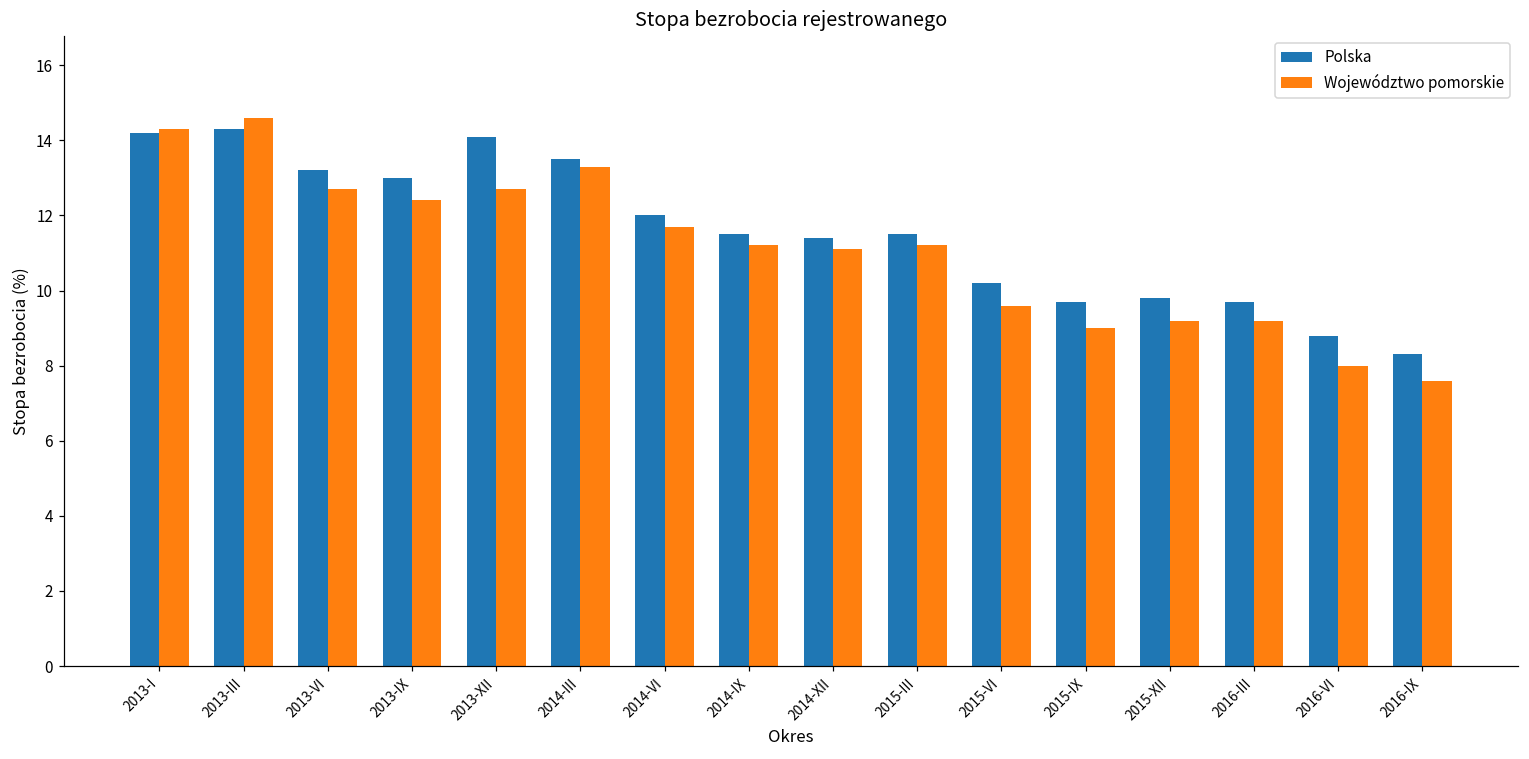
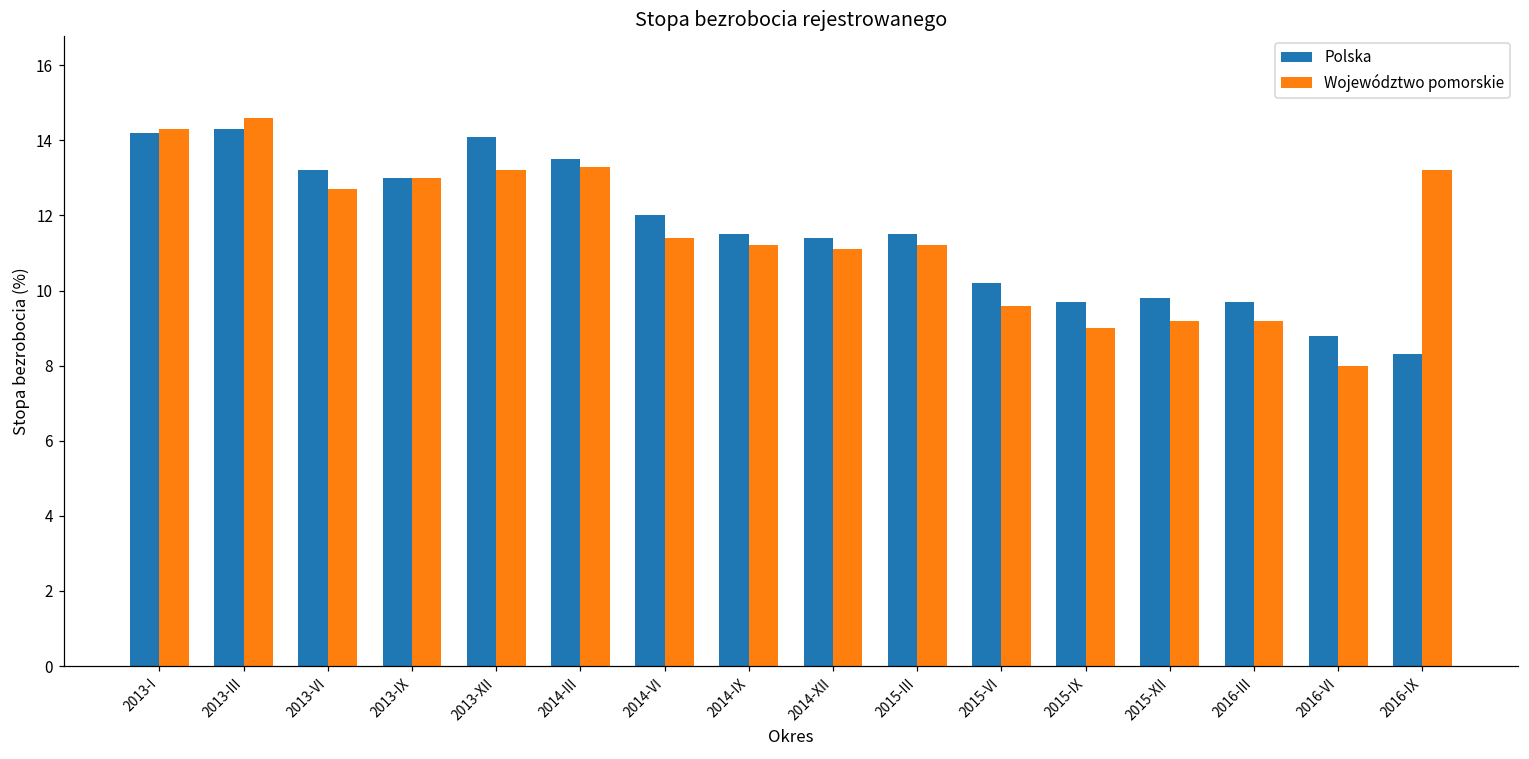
  {
    "Polska": {
      "2013-I": 14.2,
      "2013-III": 14.3,
      "2013-VI": 13.2,
      "2013-IX": 13.0,
      "2013-XII": 14.1,
      "2014-III": 13.5,
      "2014-VI": 12.0,
      "2014-IX": 11.5,
      "2014-XII": 11.4,
      "2015-III": 11.5,
      "2015-VI": 10.2,
      "2015-IX": 9.7,
      "2015-XII": 9.8,
      "2016-III": 9.7,
      "2016-VI": 8.8,
      "2016-IX": 8.3
    },
    "Województwo pomorskie": {
      "2013-I": 14.3,
      "2013-III": 14.6,
      "2013-VI": 12.7,
-     "2013-IX": 12.4,
-     "2013-XII": 12.7,
+     "2013-IX": 13.0,
+     "2013-XII": 13.2,
      "2014-III": 13.3,
-     "2014-VI": 11.7,
+     "2014-VI": 11.4,
      "2014-IX": 11.2,
      "2014-XII": 11.1,
      "2015-III": 11.2,
      "2015-VI": 9.6,
      "2015-IX": 9.0,
      "2015-XII": 9.2,
      "2016-III": 9.2,
      "2016-VI": 8.0,
-     "2016-IX": 7.6
+     "2016-IX": 13.2
    }
  }
